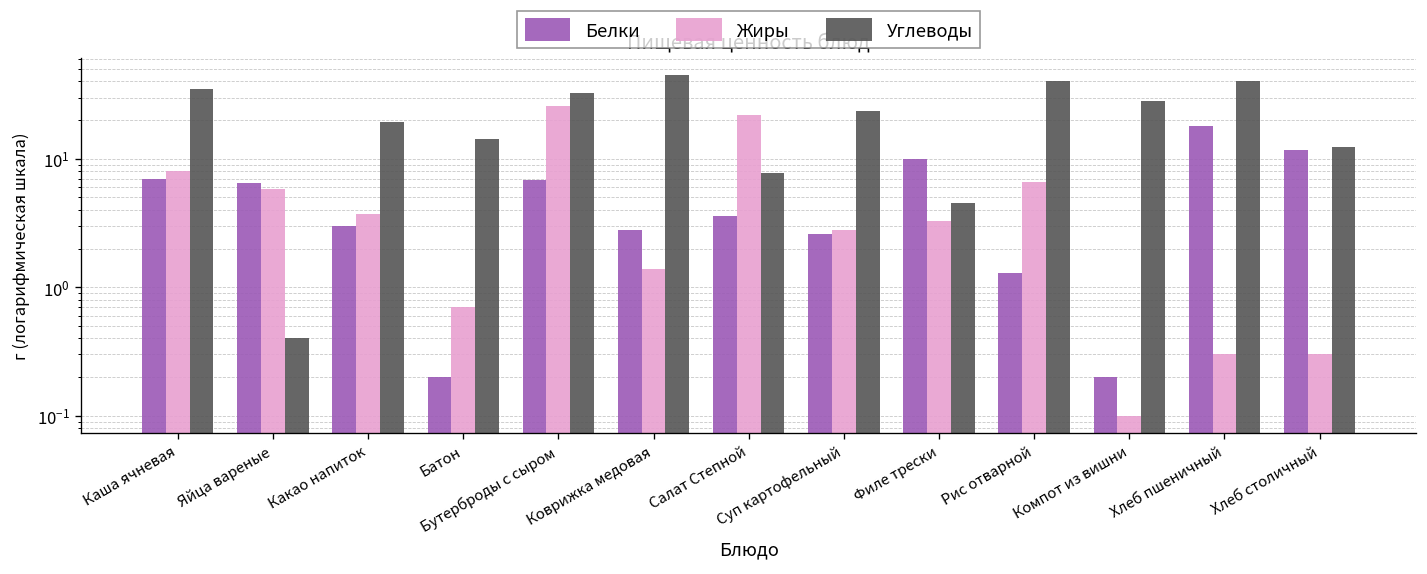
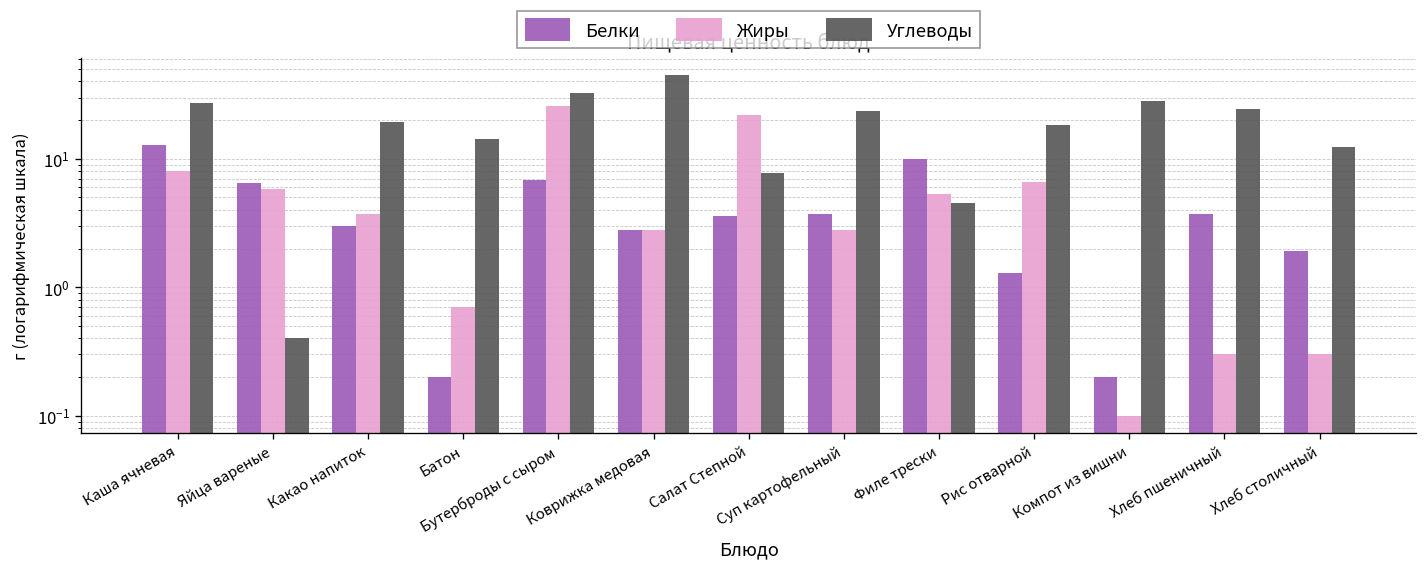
  {
    "Белки": {
-     "Каша ячневая": 7,
+     "Каша ячневая": 13,
      "Яйца вареные": 6,
      "Какао напиток": 3.0,
      "Батон": 0.2,
      "Бутерброды с сыром": 7,
      "Коврижка медовая": 2.8,
      "Салат Степной": 3.6,
-     "Суп картофельный": 2.6,
+     "Суп картофельный": 3.7,
      "Филе трески": 10,
      "Рис отварной": 1.3,
      "Компот из вишни": 0.2,
-     "Хлеб пшеничный": 18,
-     "Хлеб столичный": 12
+     "Хлеб пшеничный": 3.7,
+     "Хлеб столичный": 1.9
    },
    "Жиры": {
      "Каша ячневая": 8,
      "Яйца вареные": 6,
      "Какао напиток": 3.7,
      "Батон": 0.7,
      "Бутерброды с сыром": 26,
-     "Коврижка медовая": 1.4,
+     "Коврижка медовая": 2.8,
      "Салат Степной": 22,
      "Суп картофельный": 2.8,
-     "Филе трески": 3.3,
+     "Филе трески": 5,
      "Рис отварной": 7,
      "Компот из вишни": 0.1,
      "Хлеб пшеничный": 0.3,
      "Хлеб столичный": 0.3
    },
    "Углеводы": {
-     "Каша ячневая": 35,
+     "Каша ячневая": 27,
      "Яйца вареные": 0.40,
      "Какао напиток": 20,
      "Батон": 14,
      "Бутерброды с сыром": 32,
      "Коврижка медовая": 45,
      "Салат Степной": 8,
      "Суп картофельный": 23,
      "Филе трески": 4.5,
-     "Рис отварной": 41,
+     "Рис отварной": 19,
      "Компот из вишни": 28,
-     "Хлеб пшеничный": 41,
+     "Хлеб пшеничный": 24,
      "Хлеб столичный": 12
    }
  }
